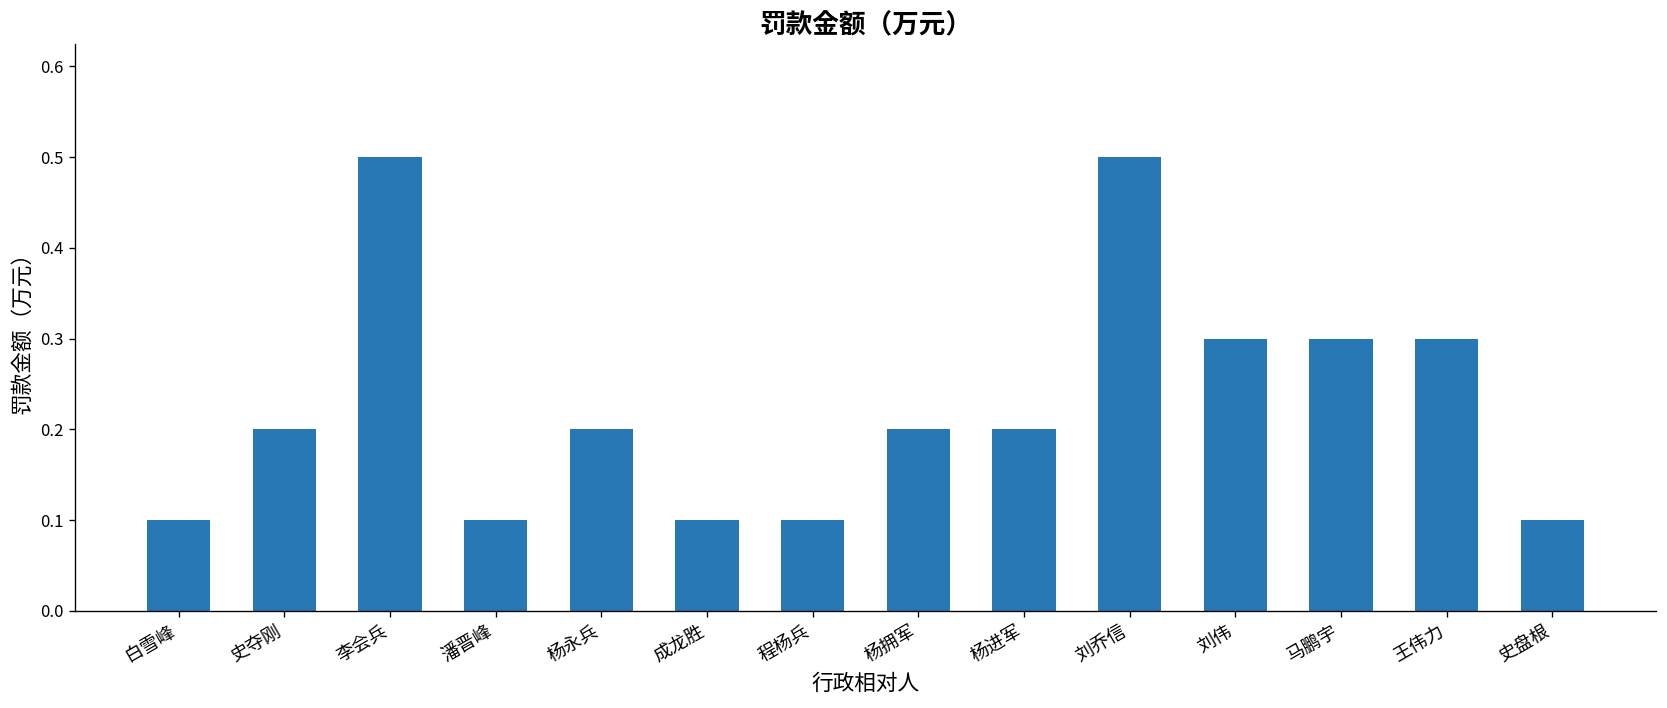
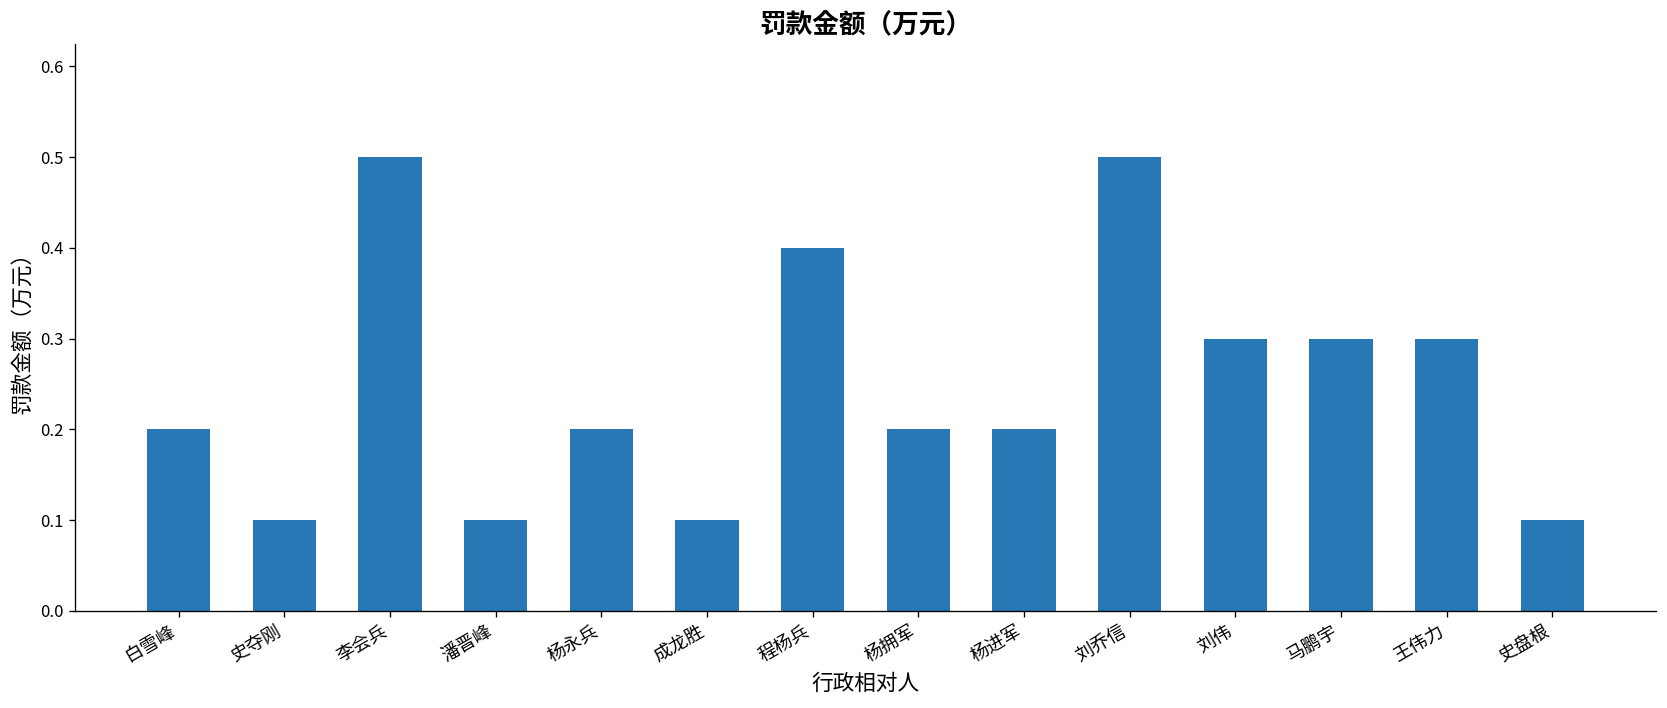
  {
-   "白雪峰": 0.1,
-   "史夺刚": 0.2,
+   "白雪峰": 0.2,
+   "史夺刚": 0.1,
    "李会兵": 0.5,
    "潘晋峰": 0.1,
    "杨永兵": 0.2,
    "成龙胜": 0.1,
-   "程杨兵": 0.1,
+   "程杨兵": 0.4,
    "杨拥军": 0.2,
    "杨进军": 0.2,
    "刘乔信": 0.5,
    "刘伟": 0.3,
    "马鹏宇": 0.3,
    "王伟力": 0.3,
    "史盘根": 0.1
  }
